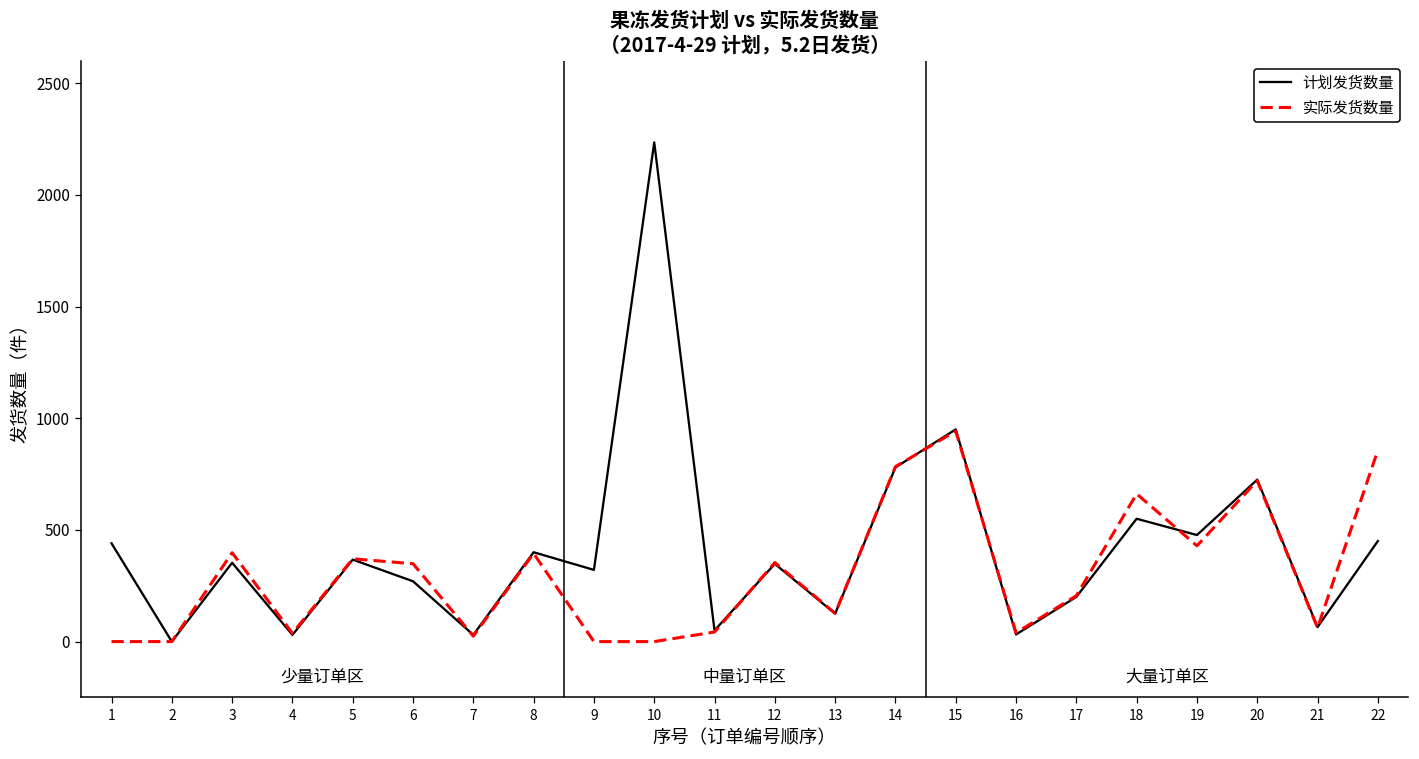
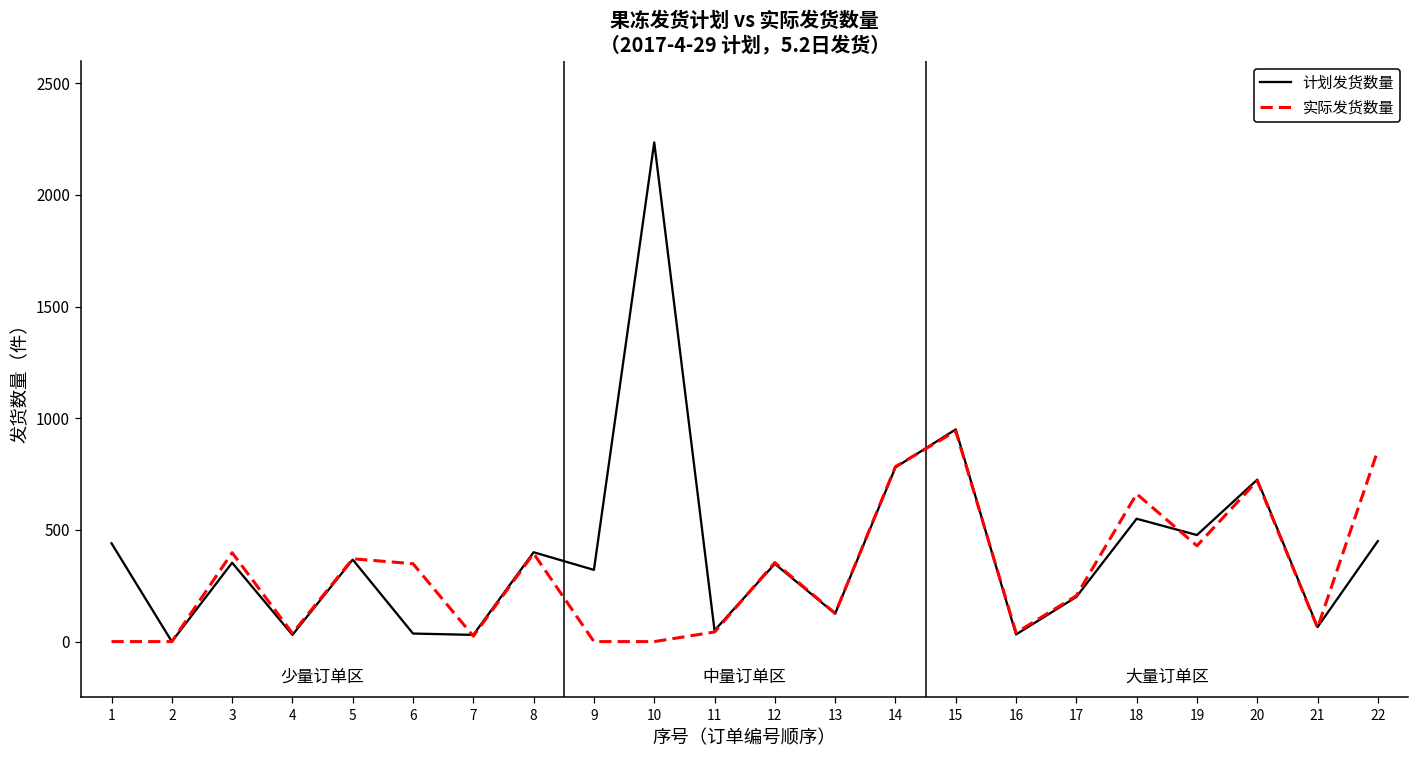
  {
    "计划发货数量": {
      "1": 440,
      "3": 350,
-     "6": 270,
+     "6": 40,
      "9": 320,
      "10": 2240,
      "18": 550,
      "19": 480,
      "22": 450
    },
    "实际发货数量": {
      "1": 0,
      "3": 400,
      "6": 350,
      "9": 0,
      "10": 0,
      "18": 660,
      "19": 430,
      "22": 860
    }
  }
